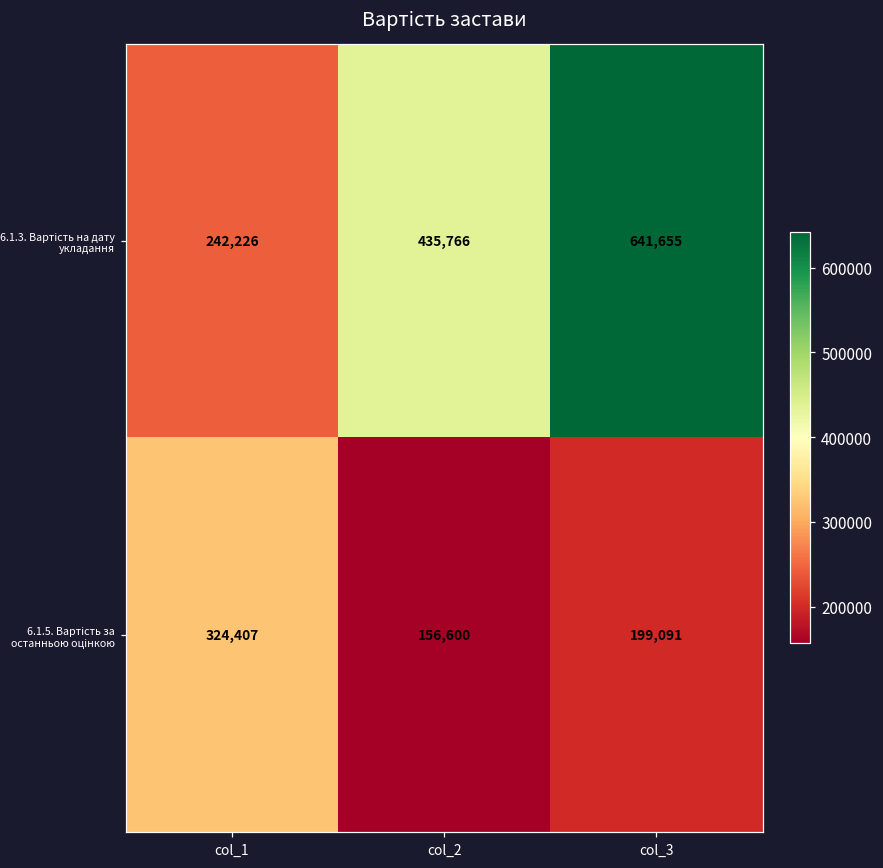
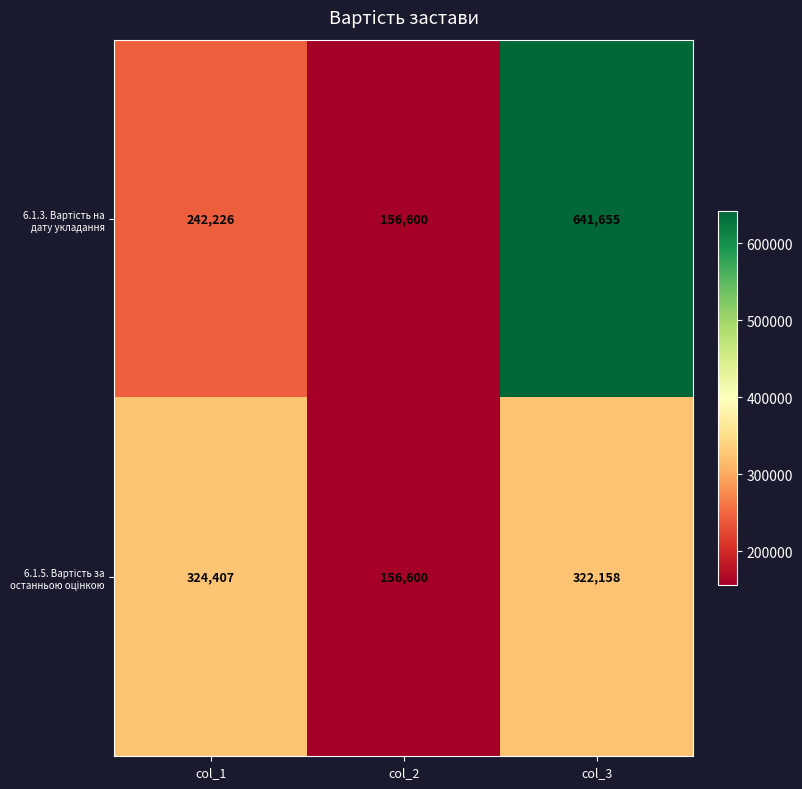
  {
    "6.1.3. Вартість на дату укладання": {
      "col_1": "242,226",
-     "col_2": "435,766",
+     "col_2": "156,600",
      "col_3": "641,655"
    },
    "6.1.5. Вартість за останньою оцінкою": {
      "col_1": "324,407",
      "col_2": "156,600",
-     "col_3": "199,091"
+     "col_3": "322,158"
    }
  }
